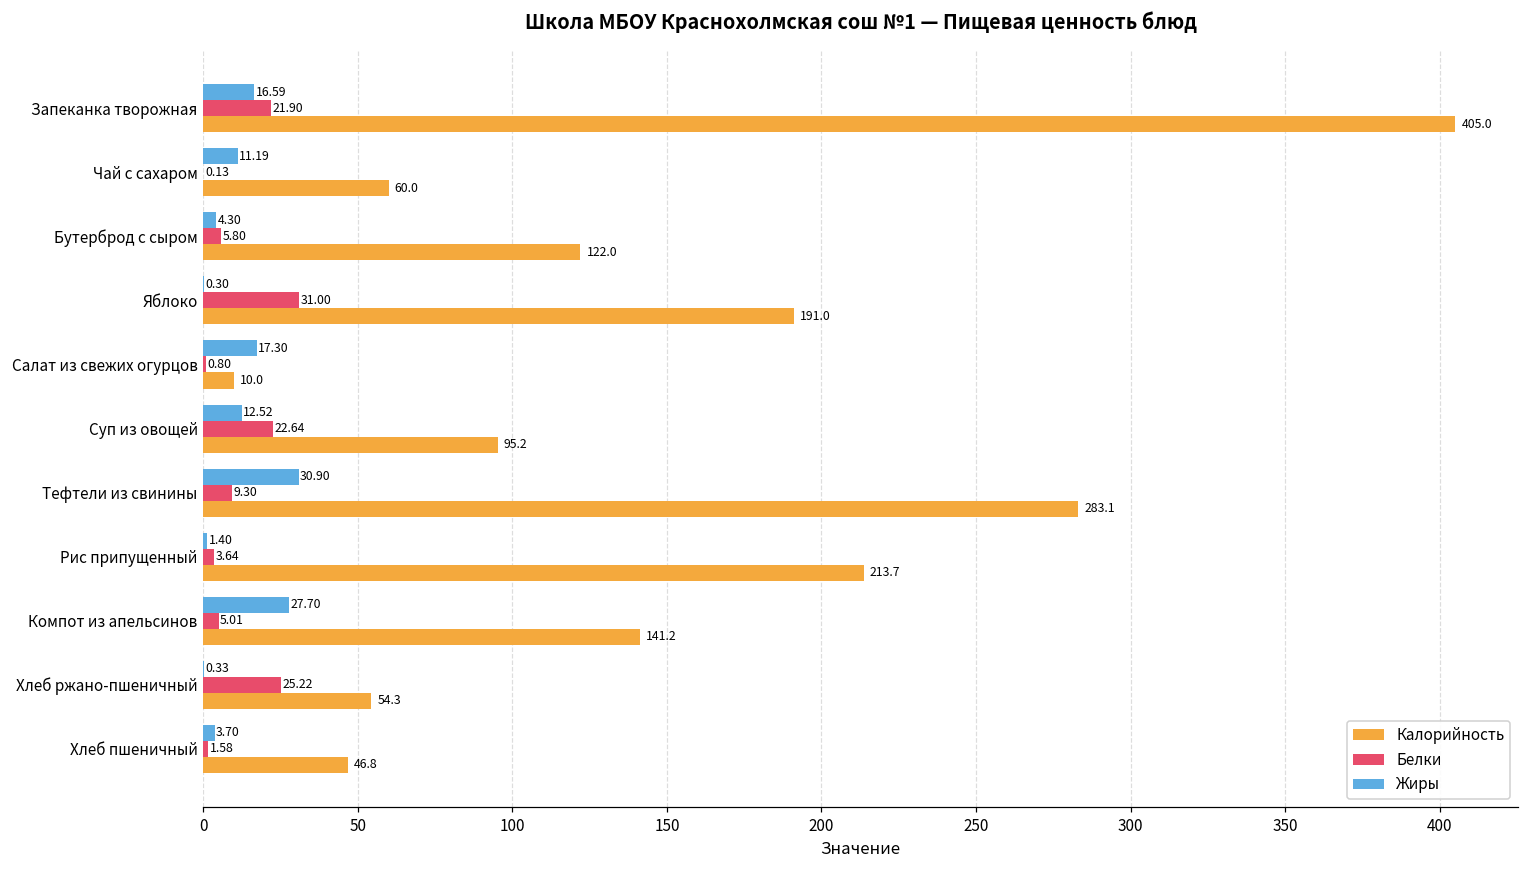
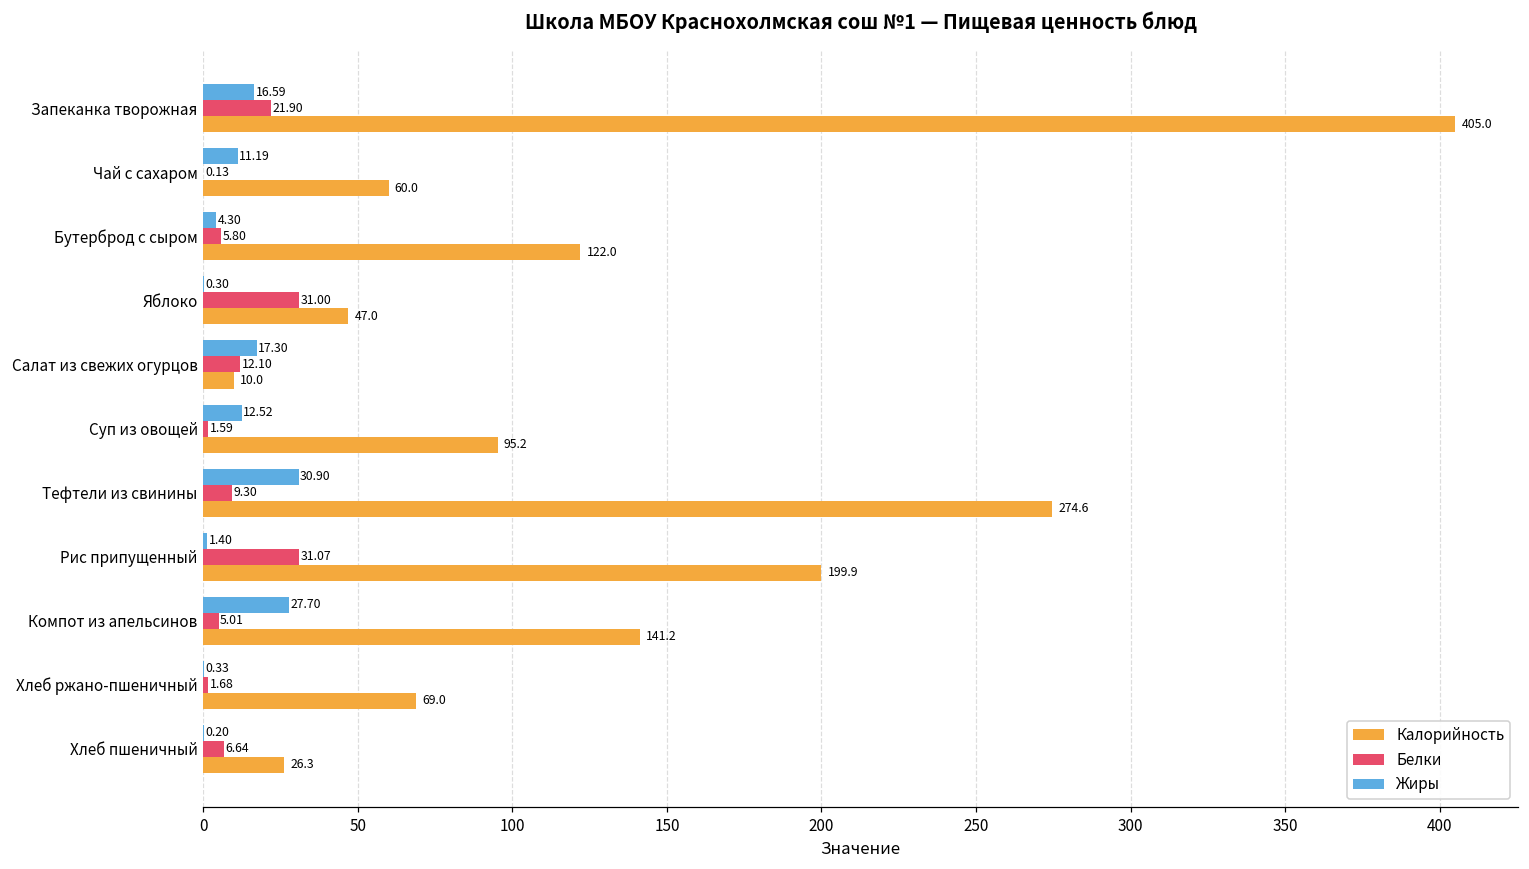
  {
    "Калорийность": {
      "Запеканка творожная": 405.0,
      "Чай с сахаром": 60.0,
      "Бутерброд с сыром": 122.0,
-     "Яблоко": 191.0,
+     "Яблоко": 47.0,
      "Салат из свежих огурцов": 10.0,
      "Суп из овощей": 95.2,
-     "Тефтели из свинины": 283.1,
-     "Рис припущенный": 213.7,
+     "Тефтели из свинины": 274.6,
+     "Рис припущенный": 199.9,
      "Компот из апельсинов": 141.2,
-     "Хлеб ржано-пшеничный": 54.3,
-     "Хлеб пшеничный": 46.8
+     "Хлеб ржано-пшеничный": 69.0,
+     "Хлеб пшеничный": 26.3
    },
    "Белки": {
      "Запеканка творожная": 21.90,
      "Чай с сахаром": 0.13,
      "Бутерброд с сыром": 5.80,
      "Яблоко": 31.00,
-     "Салат из свежих огурцов": 0.80,
-     "Суп из овощей": 22.64,
+     "Салат из свежих огурцов": 12.10,
+     "Суп из овощей": 1.59,
      "Тефтели из свинины": 9.30,
-     "Рис припущенный": 3.64,
+     "Рис припущенный": 31.07,
      "Компот из апельсинов": 5.01,
-     "Хлеб ржано-пшеничный": 25.22,
-     "Хлеб пшеничный": 1.58
+     "Хлеб ржано-пшеничный": 1.68,
+     "Хлеб пшеничный": 6.64
    },
    "Жиры": {
      "Запеканка творожная": 16.59,
      "Чай с сахаром": 11.19,
      "Бутерброд с сыром": 4.30,
      "Яблоко": 0.30,
      "Салат из свежих огурцов": 17.30,
      "Суп из овощей": 12.52,
      "Тефтели из свинины": 30.90,
      "Рис припущенный": 1.40,
      "Компот из апельсинов": 27.70,
      "Хлеб ржано-пшеничный": 0.33,
-     "Хлеб пшеничный": 3.70
+     "Хлеб пшеничный": 0.20
    }
  }
